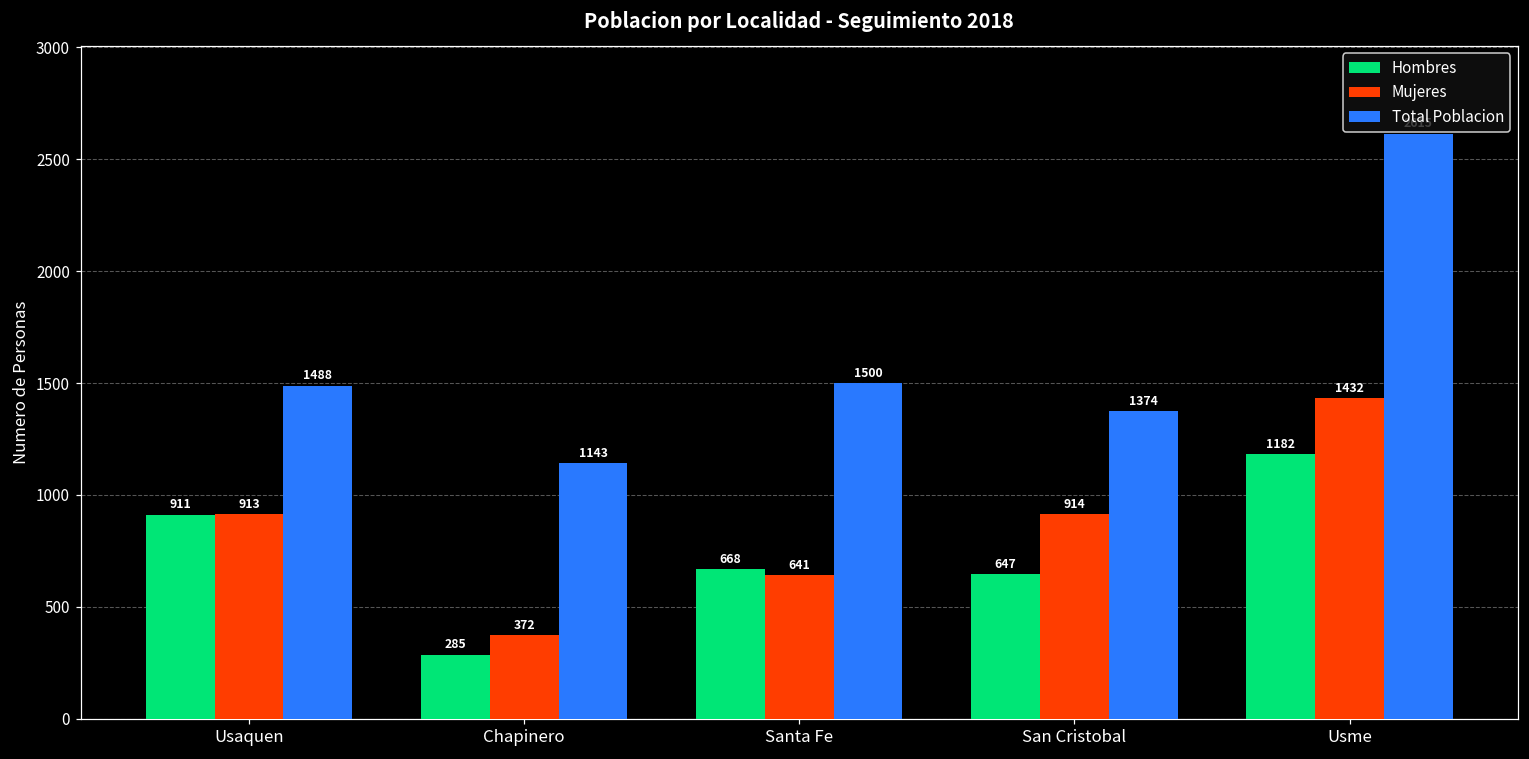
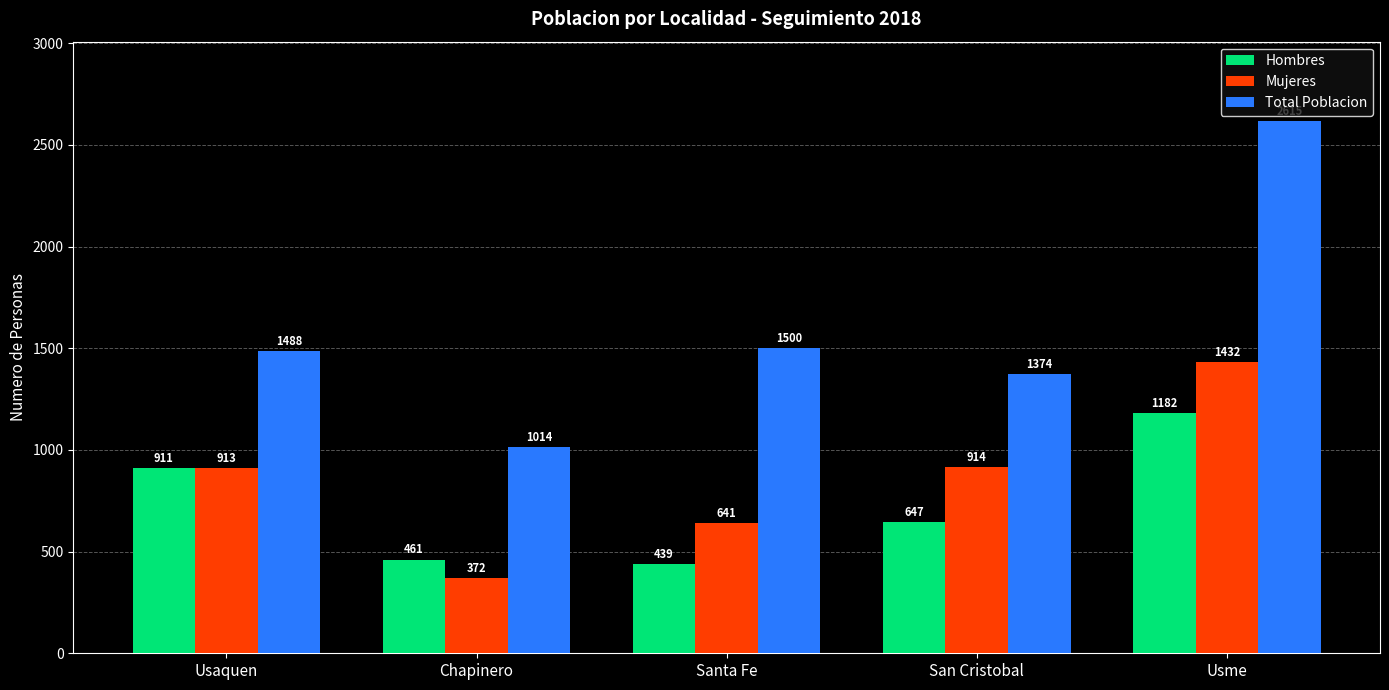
  {
    "Hombres": {
      "Usaquen": 911,
-     "Chapinero": 285,
-     "Santa Fe": 668,
+     "Chapinero": 461,
+     "Santa Fe": 439,
      "San Cristobal": 647,
      "Usme": 1182
    },
    "Mujeres": {
      "Usaquen": 913,
      "Chapinero": 372,
      "Santa Fe": 641,
      "San Cristobal": 914,
      "Usme": 1432
    },
    "Total Poblacion": {
      "Usaquen": 1488,
-     "Chapinero": 1143,
+     "Chapinero": 1014,
      "Santa Fe": 1500,
      "San Cristobal": 1374
    }
  }
